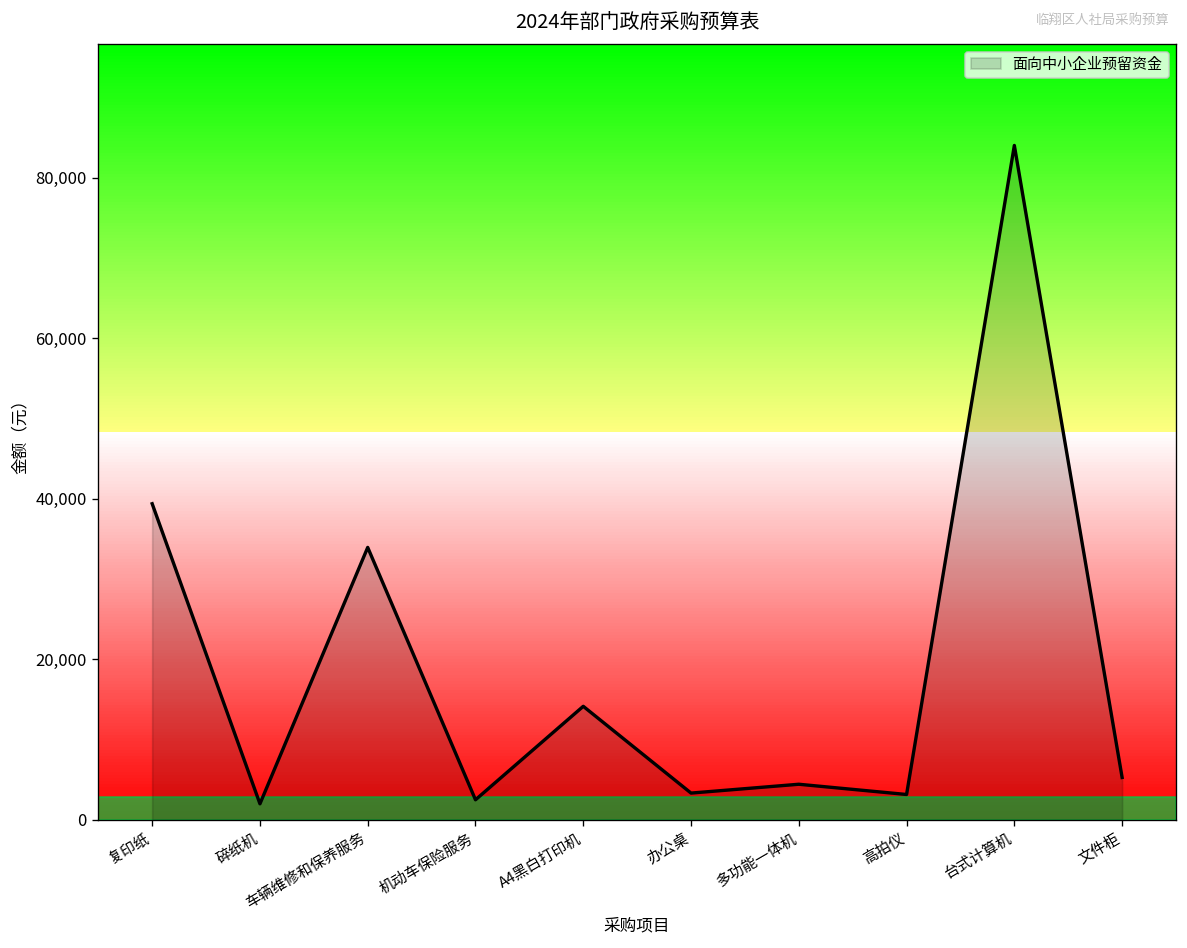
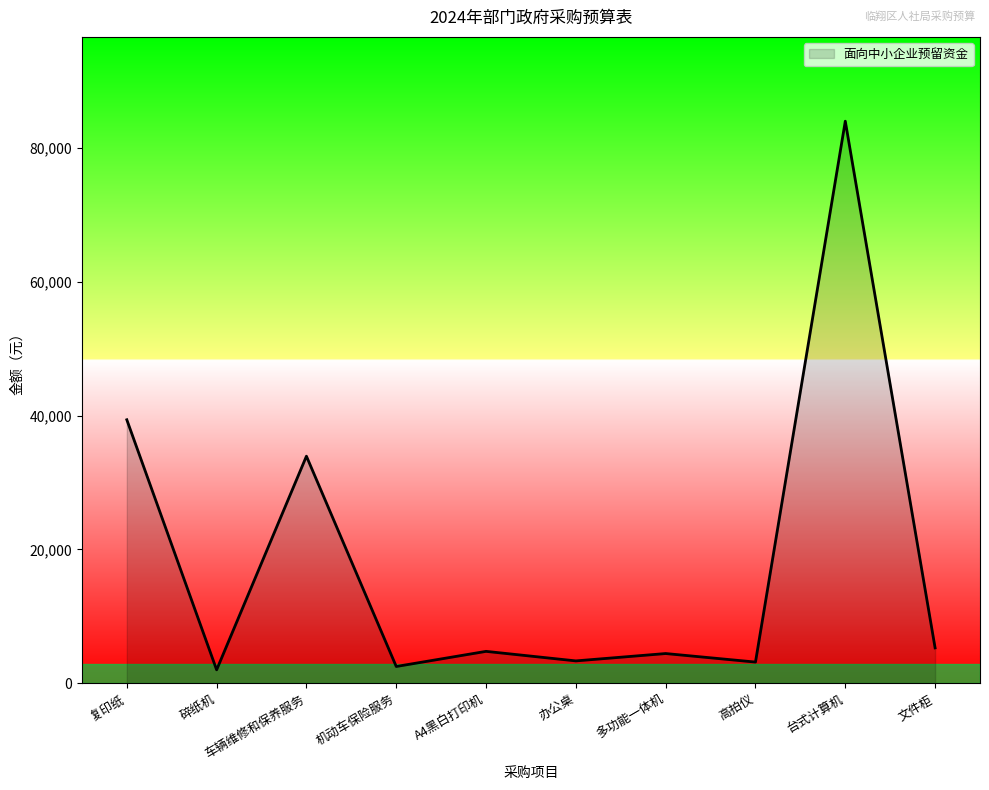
  {
    "复印纸": "39,000",
    "车辆维修和保养服务": "34,000",
-   "A4黑白打印机": "14,000",
+   "A4黑白打印机": "5,000",
    "办公桌": "3,000",
    "多功能一体机": "4,000",
    "高拍仪": "3,000",
    "台式计算机": "84,000",
    "文件柜": "5,000"
  }
